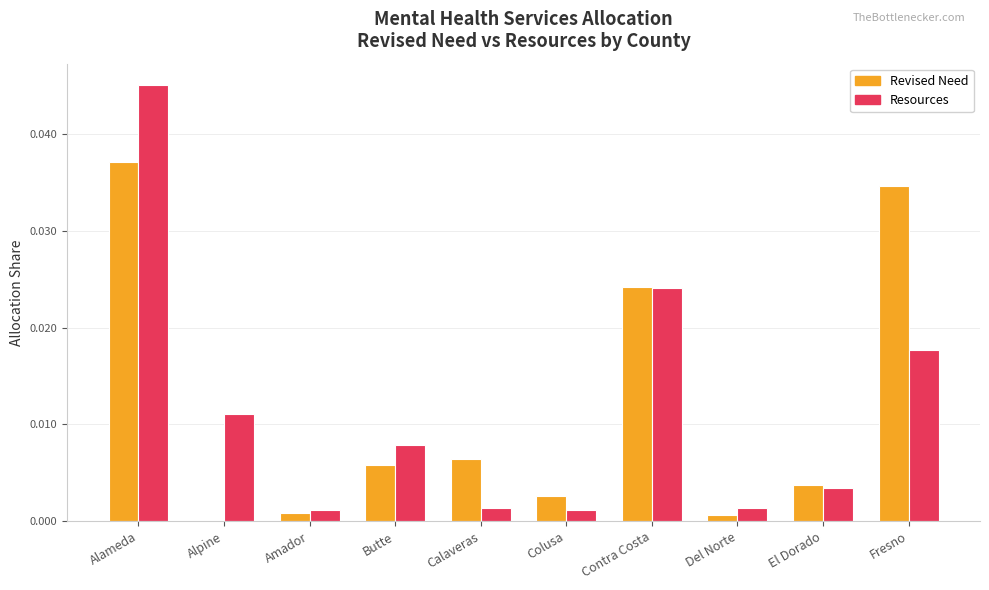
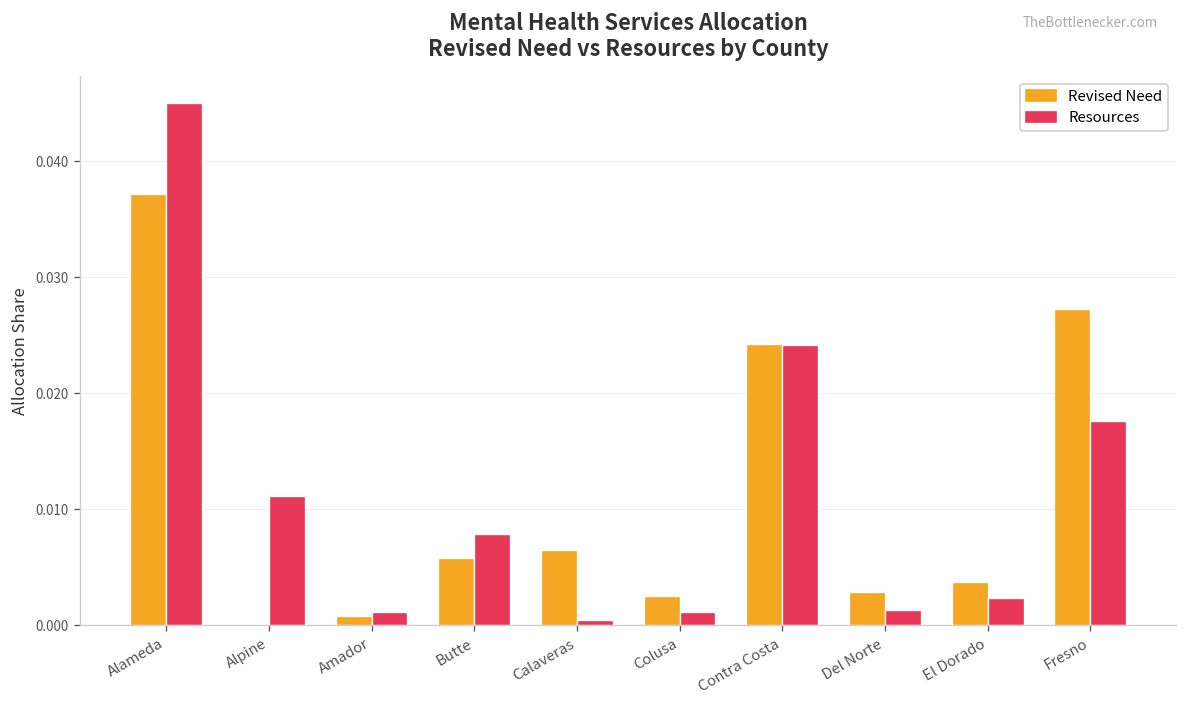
  {
    "Revised Need": {
      "Alameda": 0.037,
      "Amador": 0.001,
      "Butte": 0.006,
      "Calaveras": 0.006,
      "Colusa": 0.003,
      "Contra Costa": 0.024,
-     "Del Norte": 0.001,
+     "Del Norte": 0.003,
      "El Dorado": 0.004,
-     "Fresno": 0.035
+     "Fresno": 0.027
    },
    "Resources": {
      "Alameda": 0.045,
      "Alpine": 0.011,
      "Amador": 0.001,
      "Butte": 0.008,
-     "Calaveras": 0.001,
+     "Calaveras": 0.000,
      "Colusa": 0.001,
      "Contra Costa": 0.024,
      "Del Norte": 0.001,
-     "El Dorado": 0.003,
+     "El Dorado": 0.002,
      "Fresno": 0.018
    }
  }
